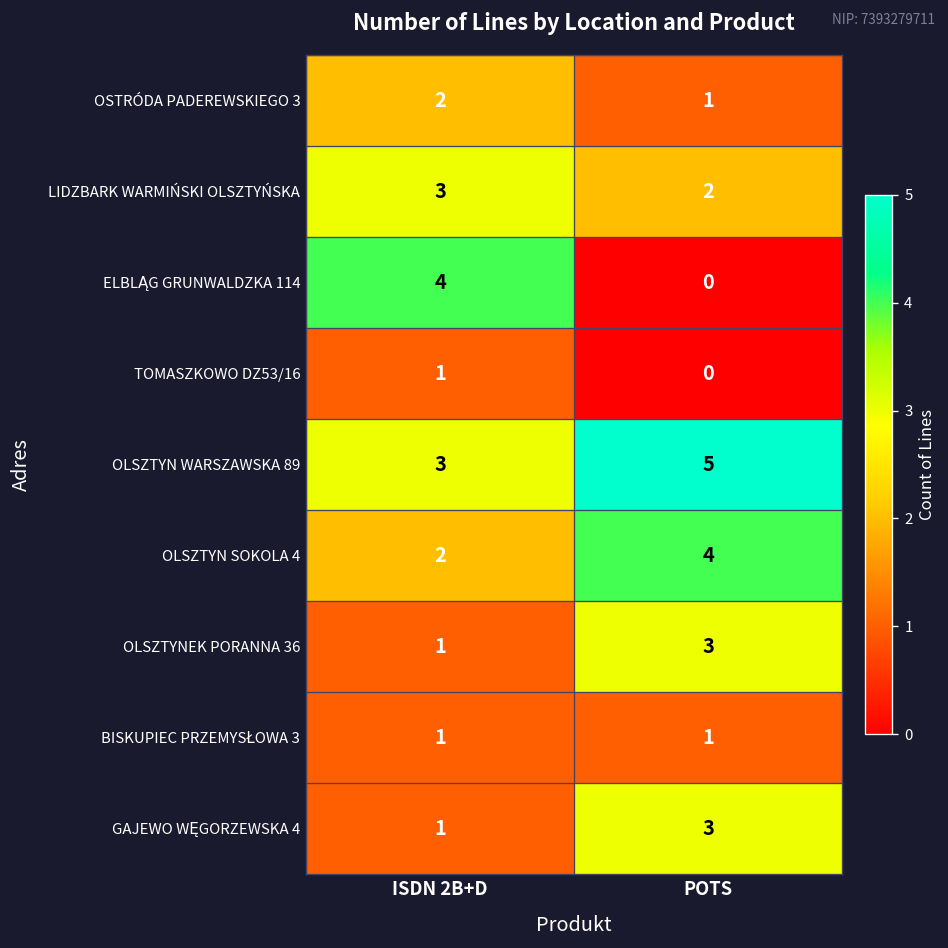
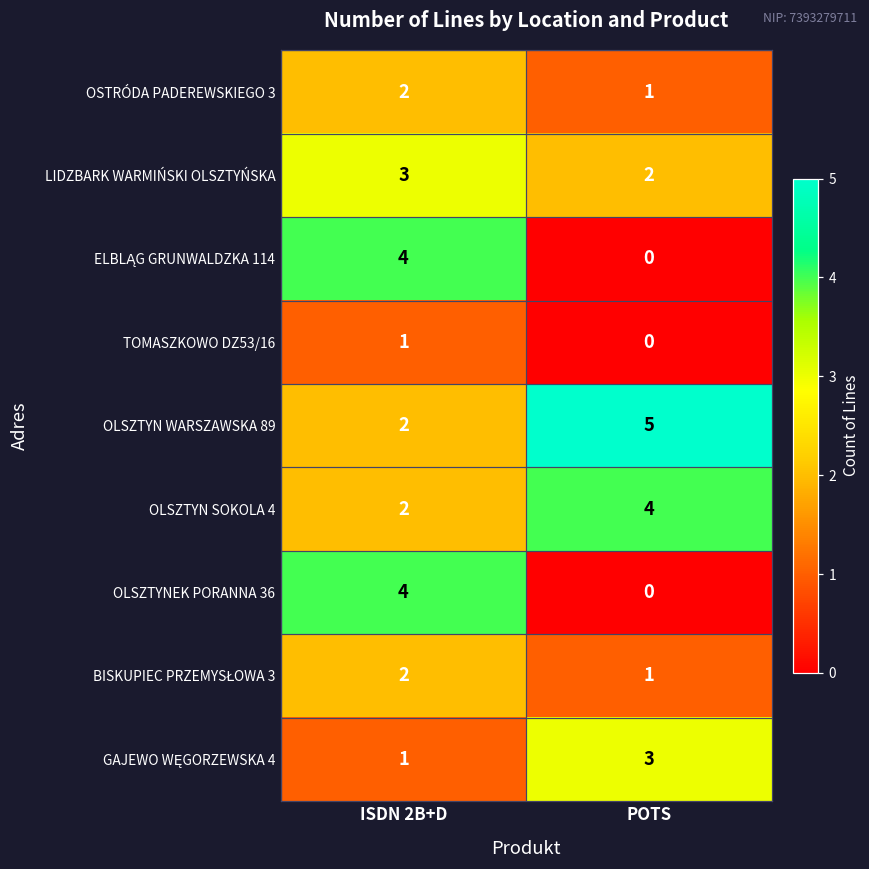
  {
    "OSTRÓDA PADEREWSKIEGO 3": {
      "ISDN 2B+D": 2,
      "POTS": 1
    },
    "LIDZBARK WARMIŃSKI OLSZTYŃSKA": {
      "ISDN 2B+D": 3,
      "POTS": 2
    },
    "ELBLĄG GRUNWALDZKA 114": {
      "ISDN 2B+D": 4,
      "POTS": 0
    },
    "TOMASZKOWO DZ53/16": {
      "ISDN 2B+D": 1,
      "POTS": 0
    },
    "OLSZTYN WARSZAWSKA 89": {
-     "ISDN 2B+D": 3,
+     "ISDN 2B+D": 2,
      "POTS": 5
    },
    "OLSZTYN SOKOLA 4": {
      "ISDN 2B+D": 2,
      "POTS": 4
    },
    "OLSZTYNEK PORANNA 36": {
-     "ISDN 2B+D": 1,
-     "POTS": 3
+     "ISDN 2B+D": 4,
+     "POTS": 0
    },
    "BISKUPIEC PRZEMYSŁOWA 3": {
-     "ISDN 2B+D": 1,
+     "ISDN 2B+D": 2,
      "POTS": 1
    },
    "GAJEWO WĘGORZEWSKA 4": {
      "ISDN 2B+D": 1,
      "POTS": 3
    }
  }
